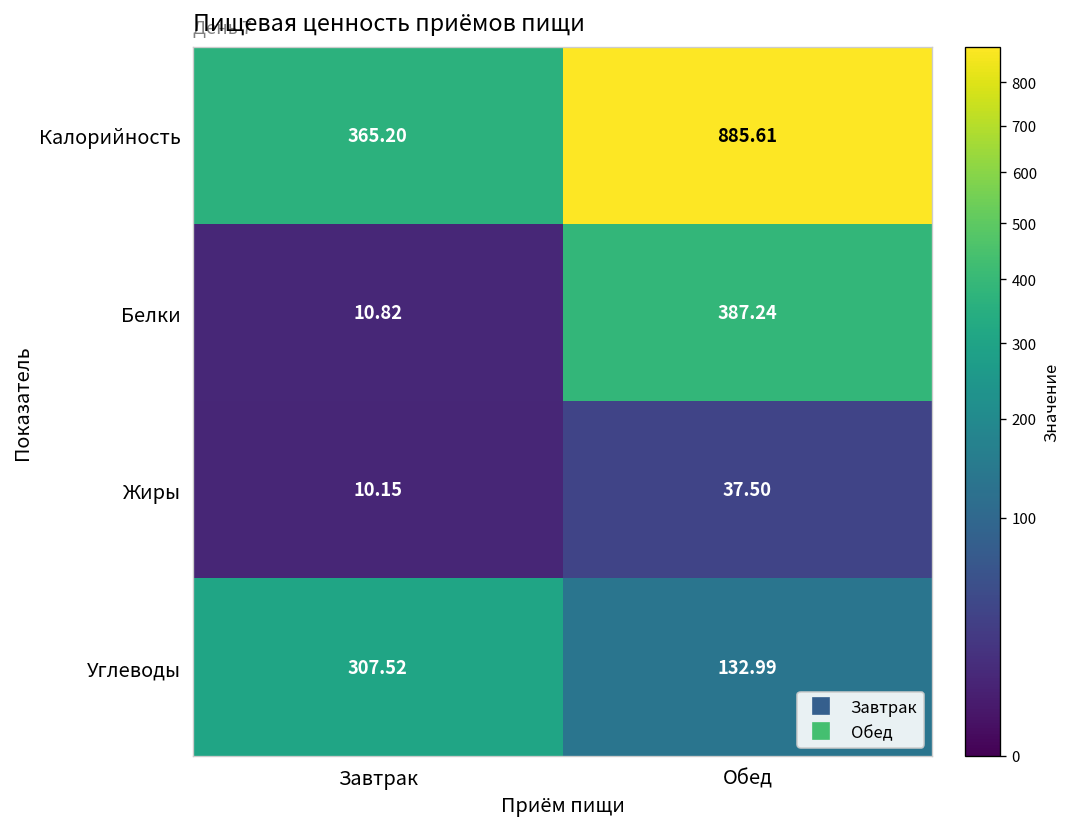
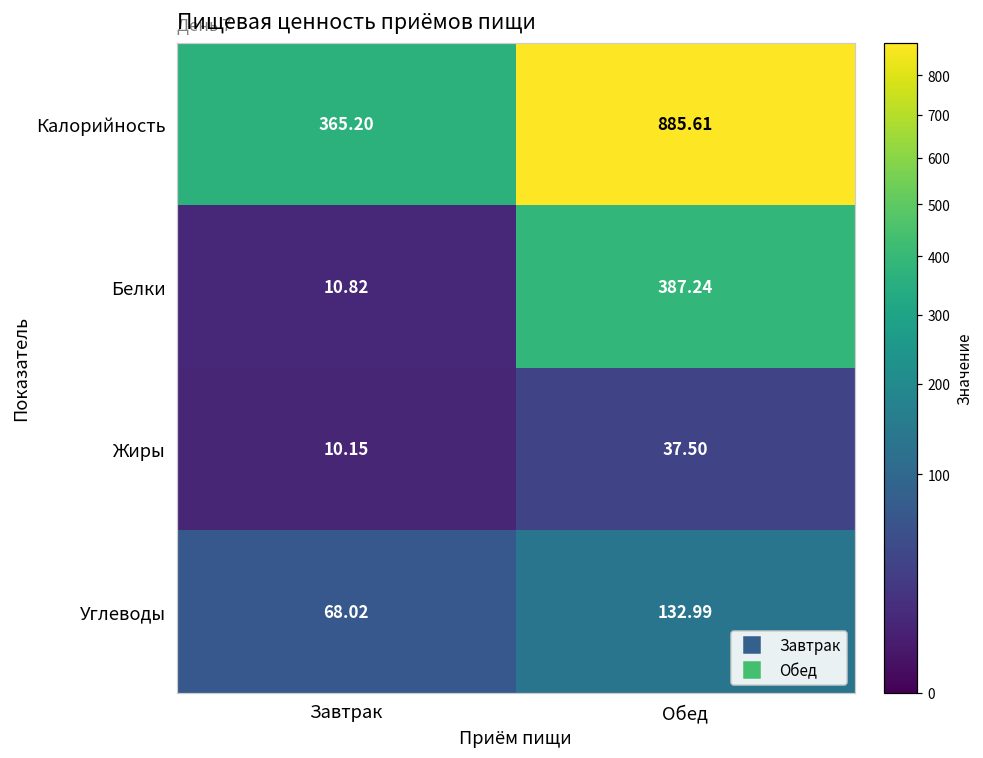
  {
    "Калорийность": {
      "Завтрак": 365.20,
      "Обед": 885.61
    },
    "Белки": {
      "Завтрак": 10.82,
      "Обед": 387.24
    },
    "Жиры": {
      "Завтрак": 10.15,
      "Обед": 37.50
    },
    "Углеводы": {
-     "Завтрак": 307.52,
+     "Завтрак": 68.02,
      "Обед": 132.99
    }
  }
